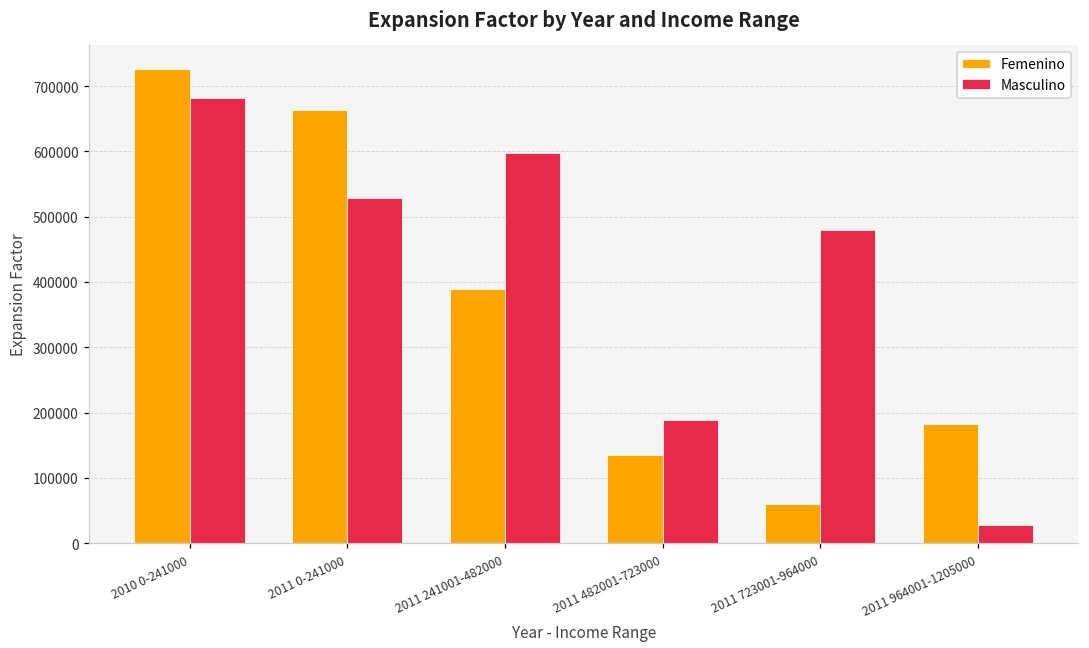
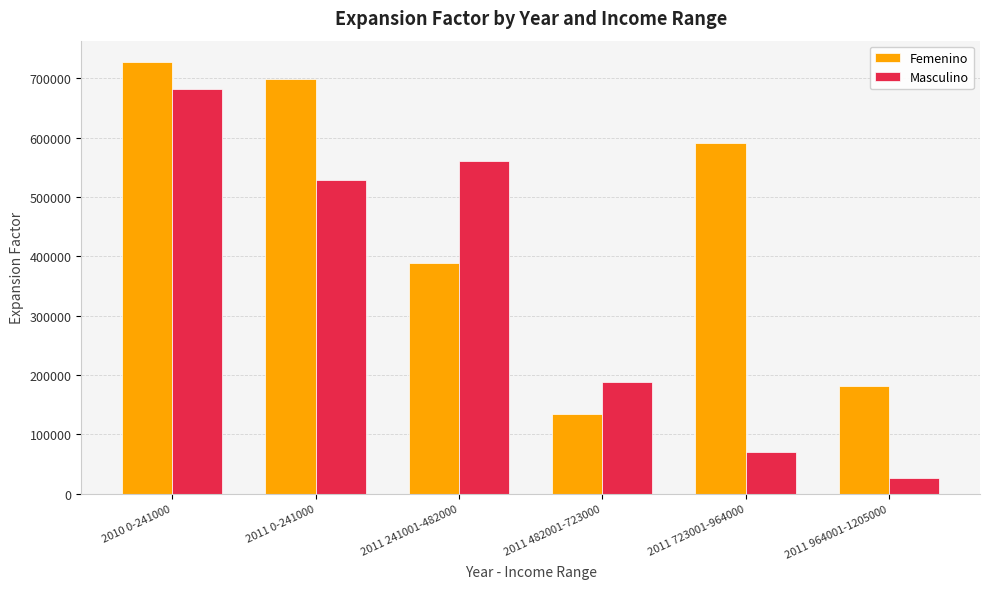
  {
    "Femenino": {
      "2010 0-241000": 730000,
-     "2011 0-241000": 660000,
+     "2011 0-241000": 700000,
      "2011 241001-482000": 390000,
      "2011 482001-723000": 130000,
-     "2011 723001-964000": 60000,
+     "2011 723001-964000": 590000,
      "2011 964001-1205000": 180000
    },
    "Masculino": {
      "2010 0-241000": 680000,
      "2011 0-241000": 530000,
-     "2011 241001-482000": 600000,
+     "2011 241001-482000": 560000,
      "2011 482001-723000": 190000,
-     "2011 723001-964000": 480000,
+     "2011 723001-964000": 70000,
      "2011 964001-1205000": 30000
    }
  }
